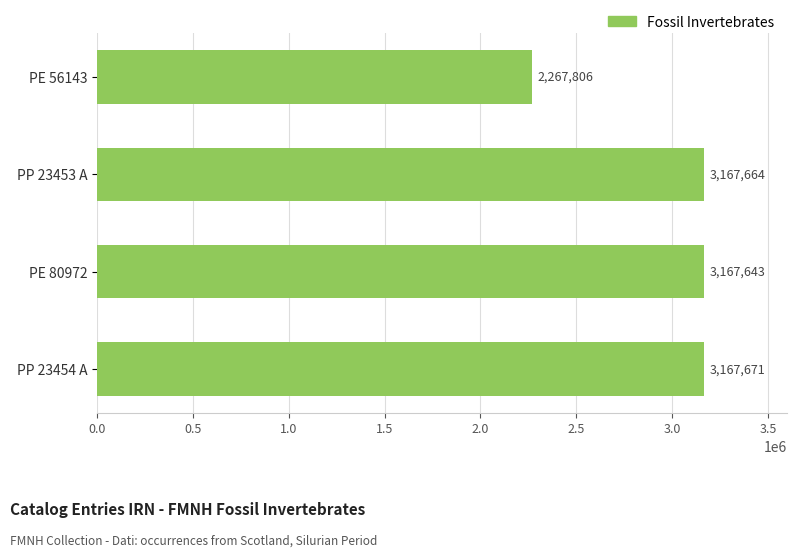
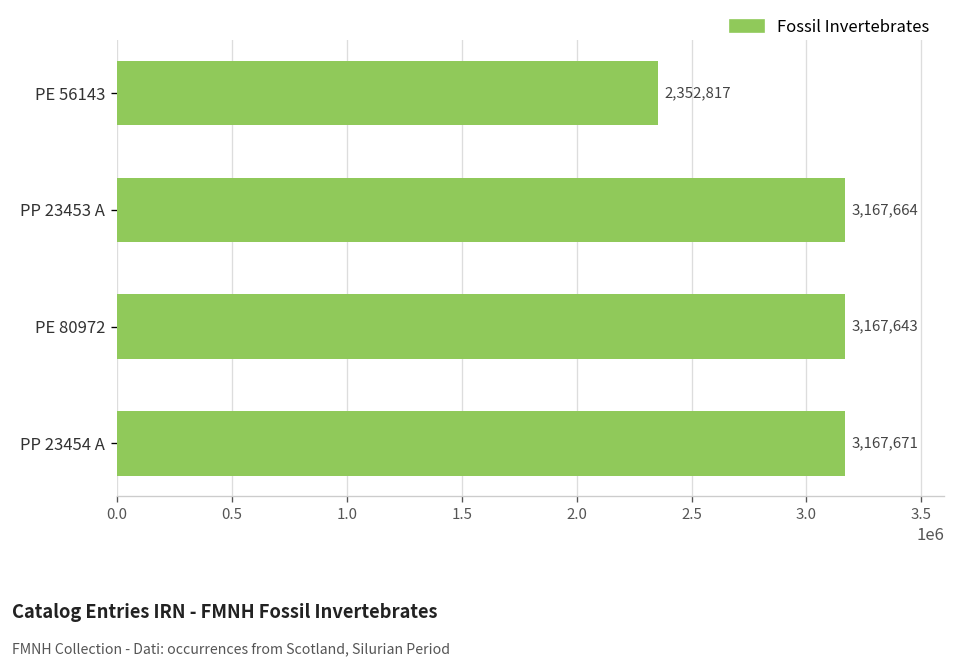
  {
-   "PE 56143": "2,267,806",
+   "PE 56143": "2,352,817",
    "PP 23453 A": "3,167,664",
    "PE 80972": "3,167,643",
    "PP 23454 A": "3,167,671"
  }
